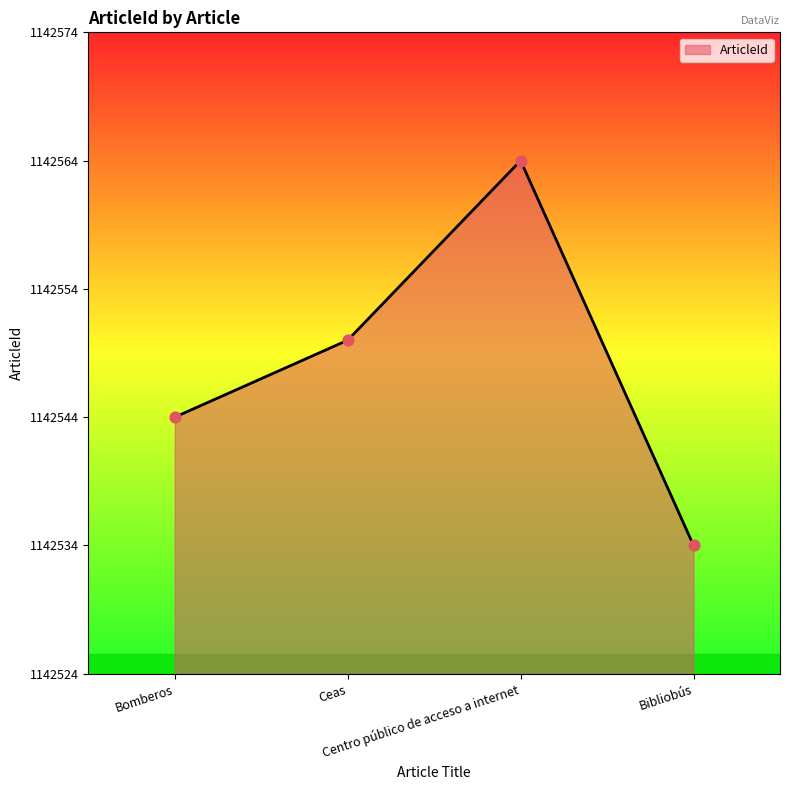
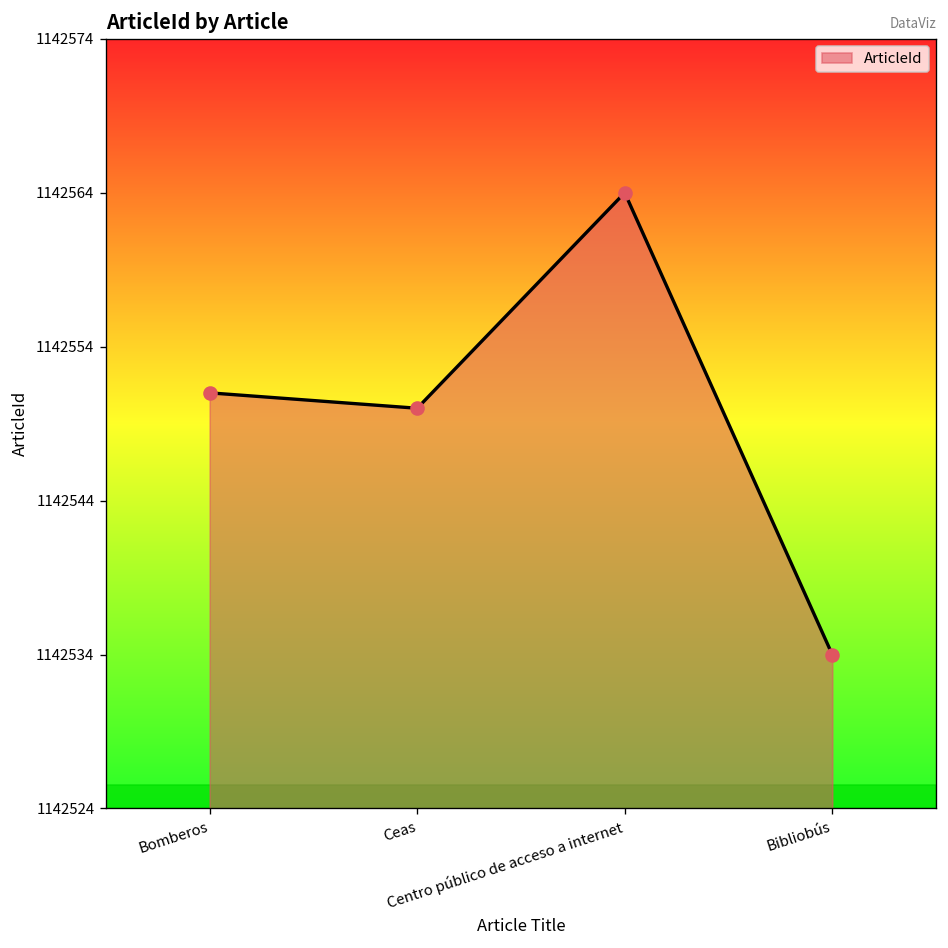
  {
-   "Bomberos": 1142544,
+   "Bomberos": 1142551,
    "Ceas": 1142550,
    "Centro público de acceso a internet": 1142564,
    "Bibliobús": 1142534
  }
